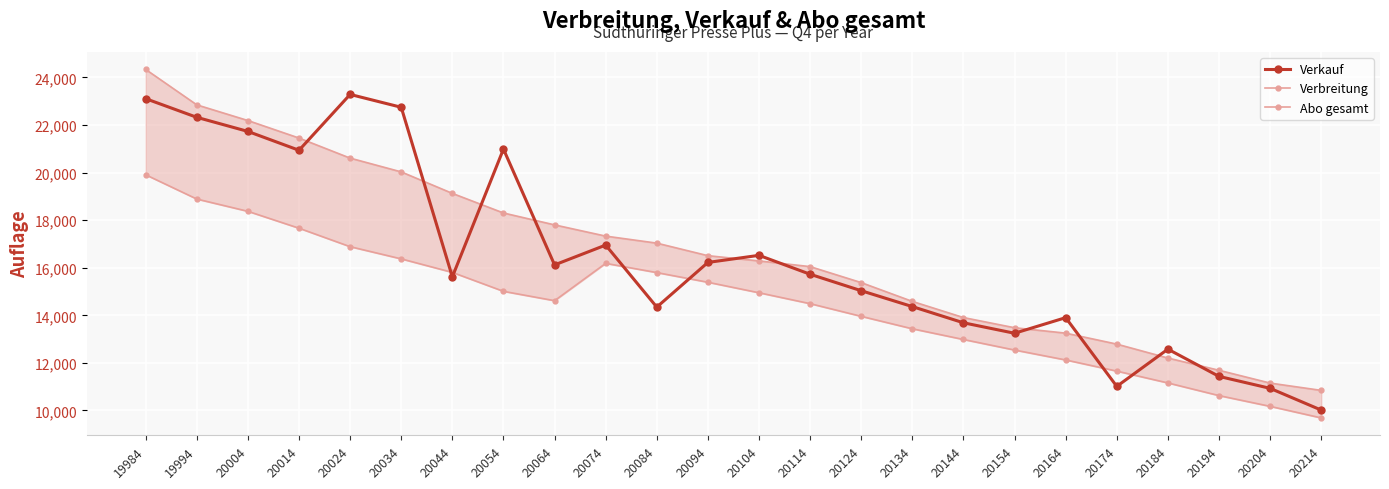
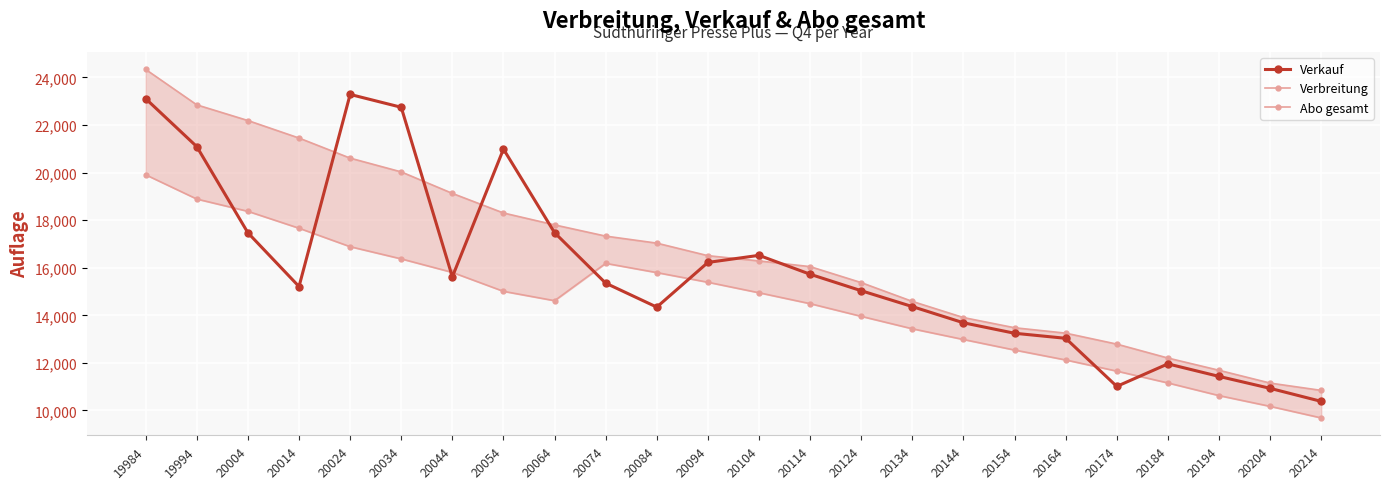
  {
    "Verkauf": {
      "19984": "23,100",
-     "19994": "22,300",
-     "20004": "21,700",
-     "20014": "20,900",
+     "19994": "21,100",
+     "20004": "17,500",
+     "20014": "15,200",
      "20024": "23,300",
      "20034": "22,700",
      "20044": "15,600",
      "20054": "21,000",
-     "20064": "16,100",
-     "20074": "17,000",
+     "20064": "17,500",
+     "20074": "15,400",
      "20084": "14,300",
      "20094": "16,200",
      "20104": "16,500",
      "20114": "15,700",
      "20124": "15,000",
      "20134": "14,400",
      "20144": "13,700",
      "20154": "13,200",
-     "20164": "13,900",
+     "20164": "13,000",
      "20174": "11,000",
-     "20184": "12,600",
+     "20184": "12,000",
      "20194": "11,400",
      "20204": "10,900",
-     "20214": "10,000"
+     "20214": "10,400"
    }
  }
